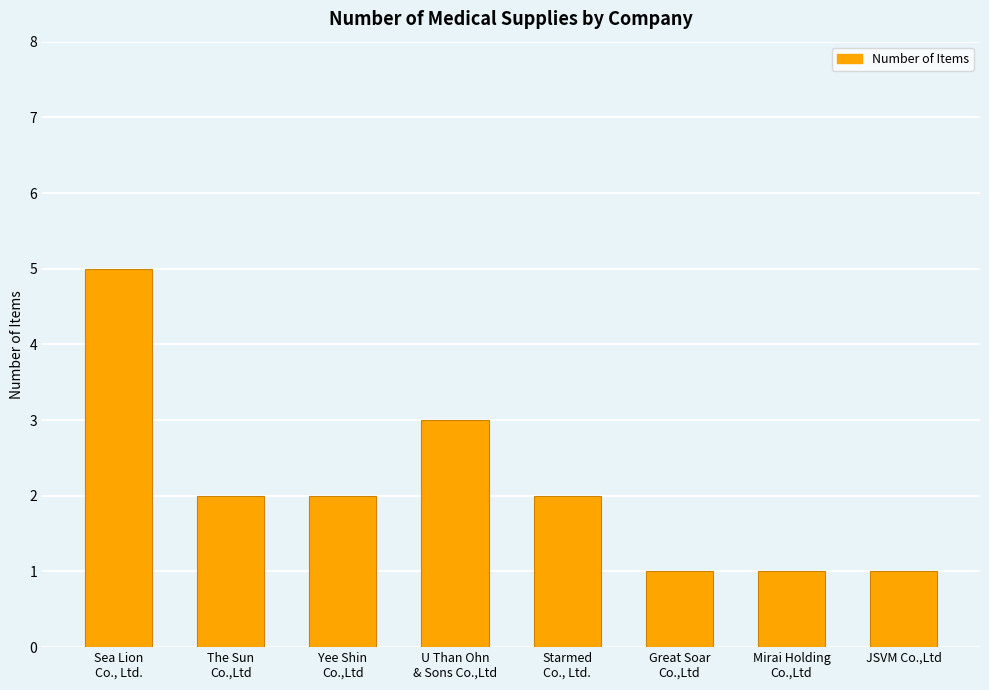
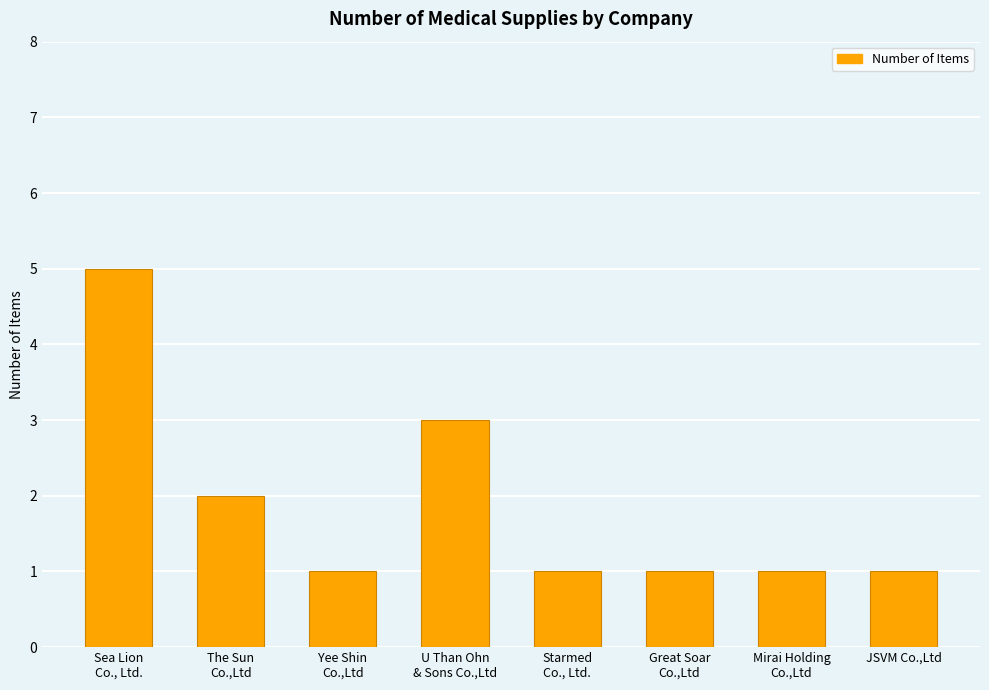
  {
    "Sea Lion Co., Ltd.": 5,
    "The Sun Co.,Ltd": 2,
-   "Yee Shin Co.,Ltd": 2,
+   "Yee Shin Co.,Ltd": 1,
    "U Than Ohn & Sons Co.,Ltd": 3,
-   "Starmed Co., Ltd.": 2,
+   "Starmed Co., Ltd.": 1,
    "Great Soar Co.,Ltd": 1,
    "Mirai Holding Co.,Ltd": 1,
    "JSVM Co.,Ltd": 1
  }
